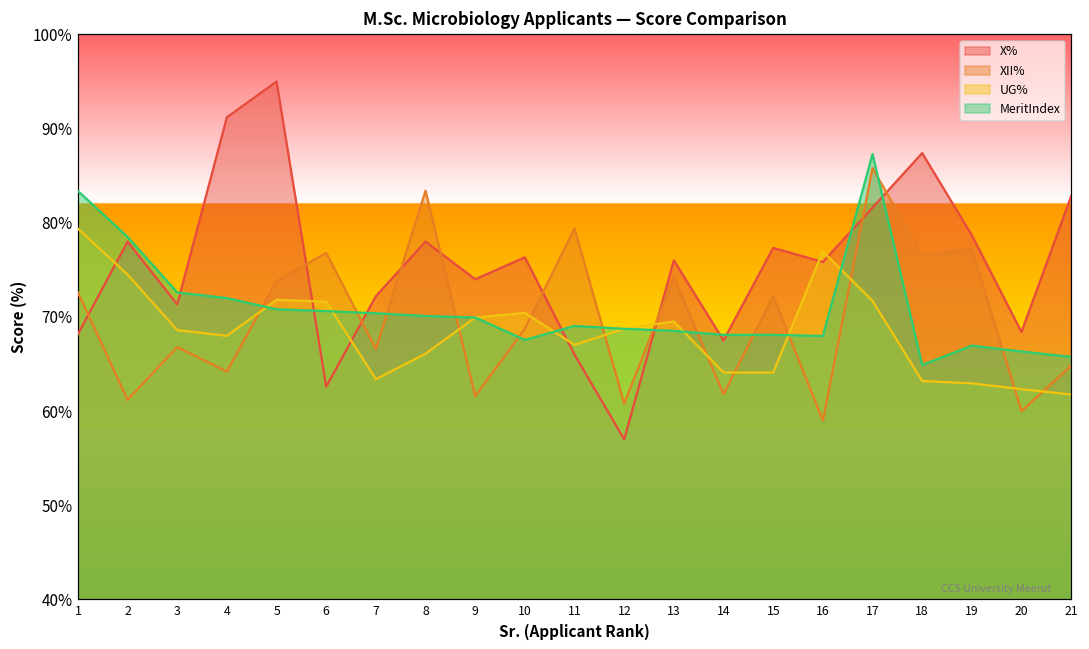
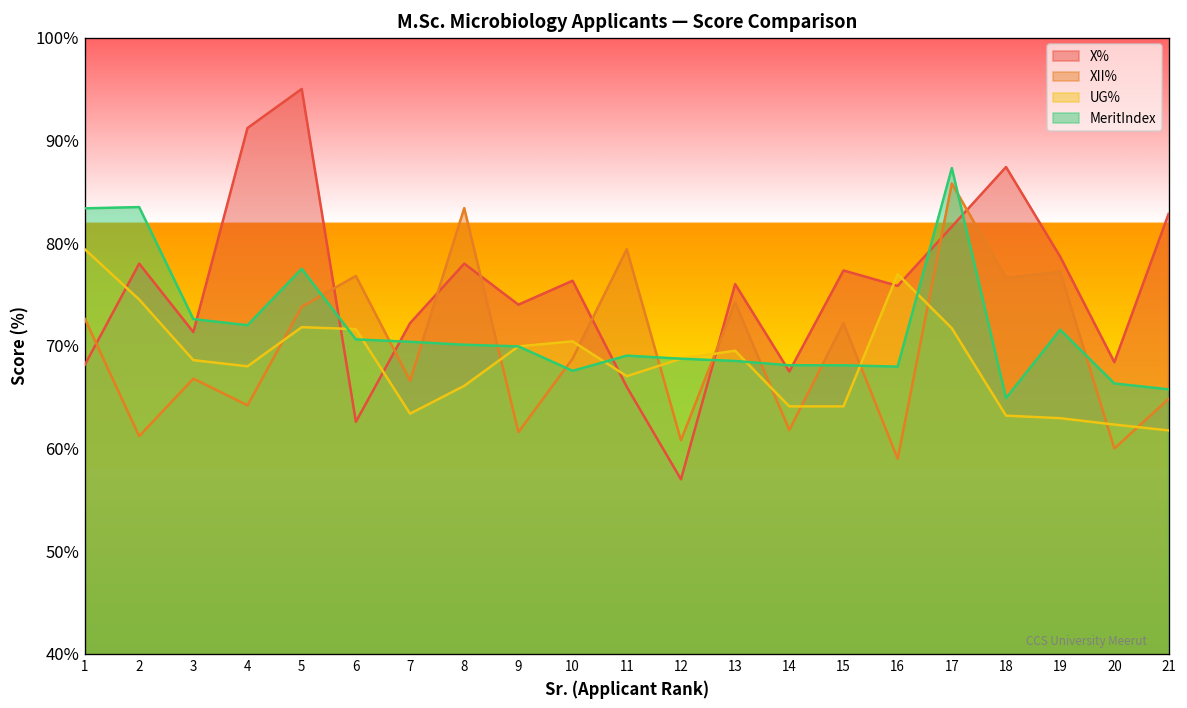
  {
    "MeritIndex": {
      "1": "83%",
-     "2": "79%",
+     "2": "84%",
      "3": "73%",
      "4": "72%",
-     "5": "71%",
+     "5": "77%",
      "6": "71%",
      "7": "70%",
      "8": "70%",
      "10": "68%",
      "11": "69%",
      "13": "69%",
      "14": "68%",
      "15": "68%",
      "16": "68%",
      "17": "87%",
      "18": "65%",
-     "19": "67%",
+     "19": "72%",
      "20": "66%",
      "21": "66%"
    }
  }
